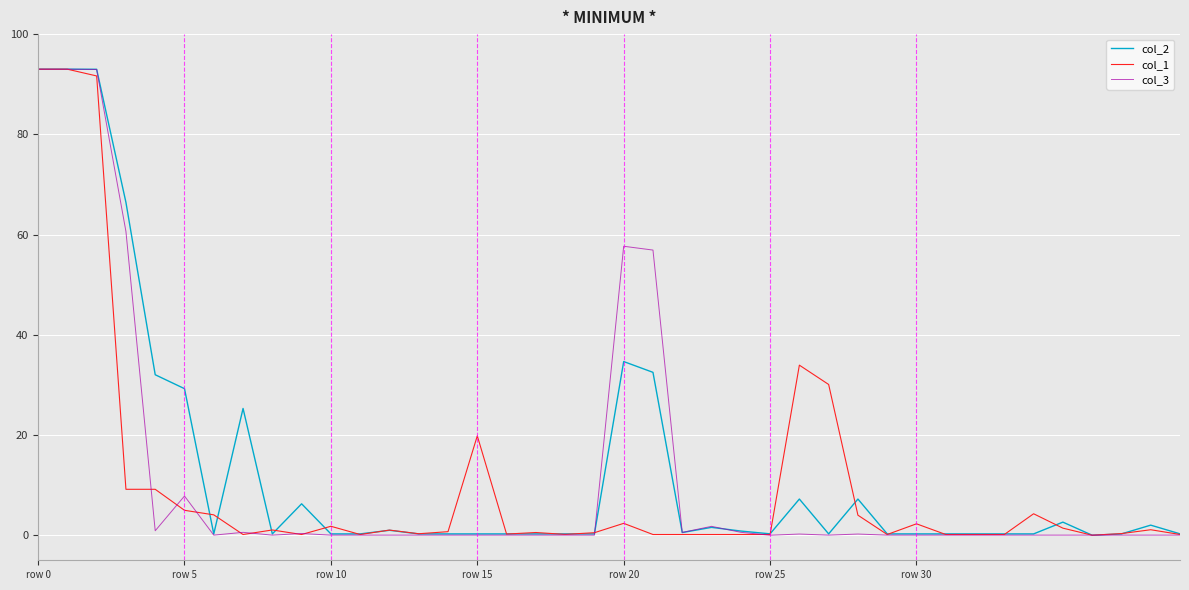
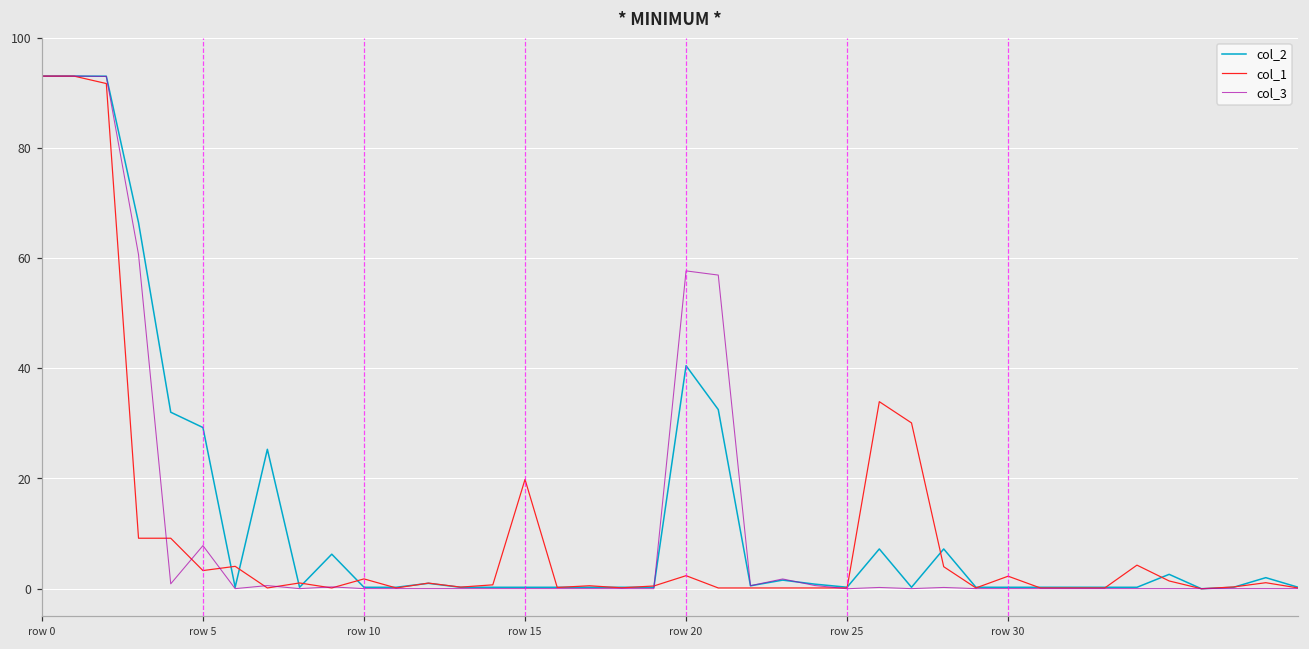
  {
    "col_2": {
      "row 5": 29,
-     "row 20": 35
+     "row 20": 40
    },
    "col_1": {
-     "row 5": 5,
+     "row 5": 3,
      "row 10": 2,
      "row 15": 20,
      "row 20": 2,
      "row 30": 2
    },
    "col_3": {
      "row 5": 8,
      "row 20": 58
    }
  }
